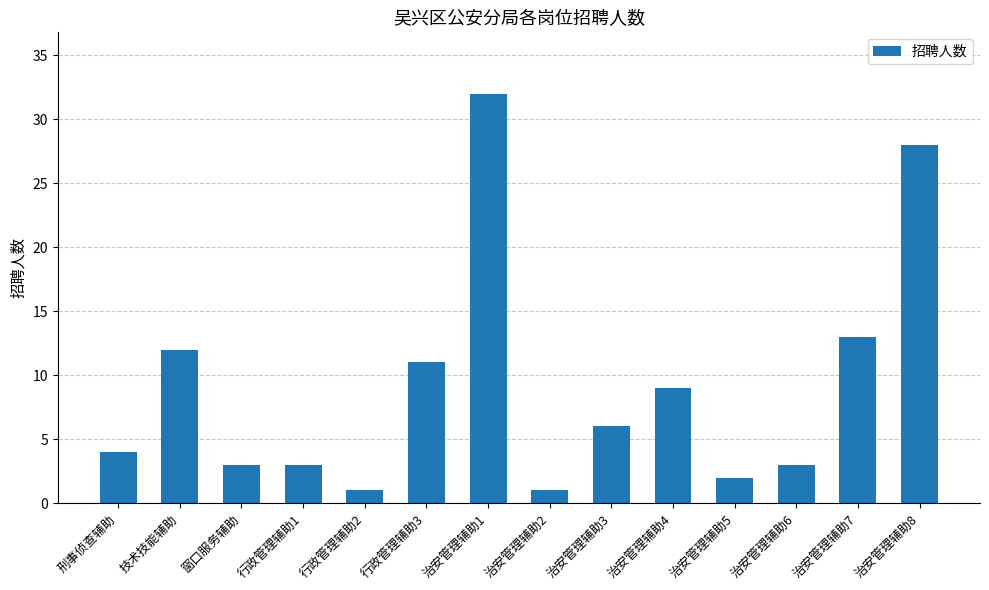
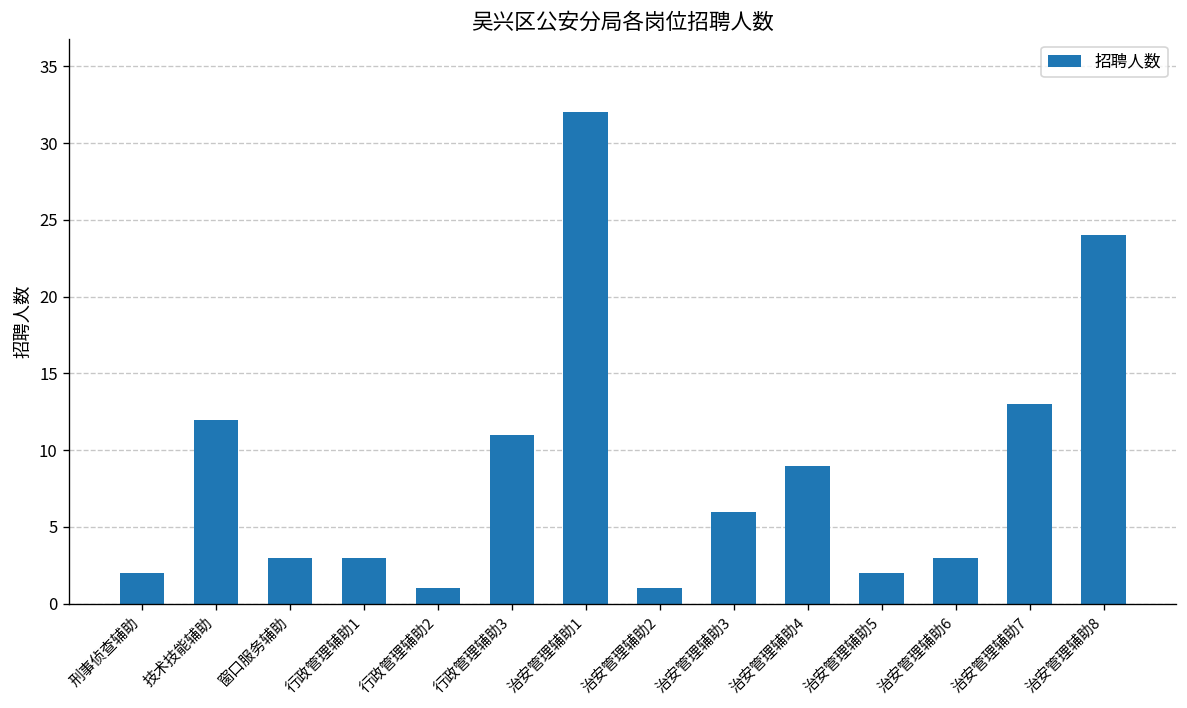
  {
-   "刑事侦查辅助": 4,
+   "刑事侦查辅助": 2,
    "技术技能辅助": 12,
    "窗口服务辅助": 3,
    "行政管理辅助1": 3,
    "行政管理辅助2": 1,
    "行政管理辅助3": 11,
    "治安管理辅助1": 32,
    "治安管理辅助2": 1,
    "治安管理辅助3": 6,
    "治安管理辅助4": 9,
    "治安管理辅助5": 2,
    "治安管理辅助6": 3,
    "治安管理辅助7": 13,
-   "治安管理辅助8": 28
+   "治安管理辅助8": 24
  }
